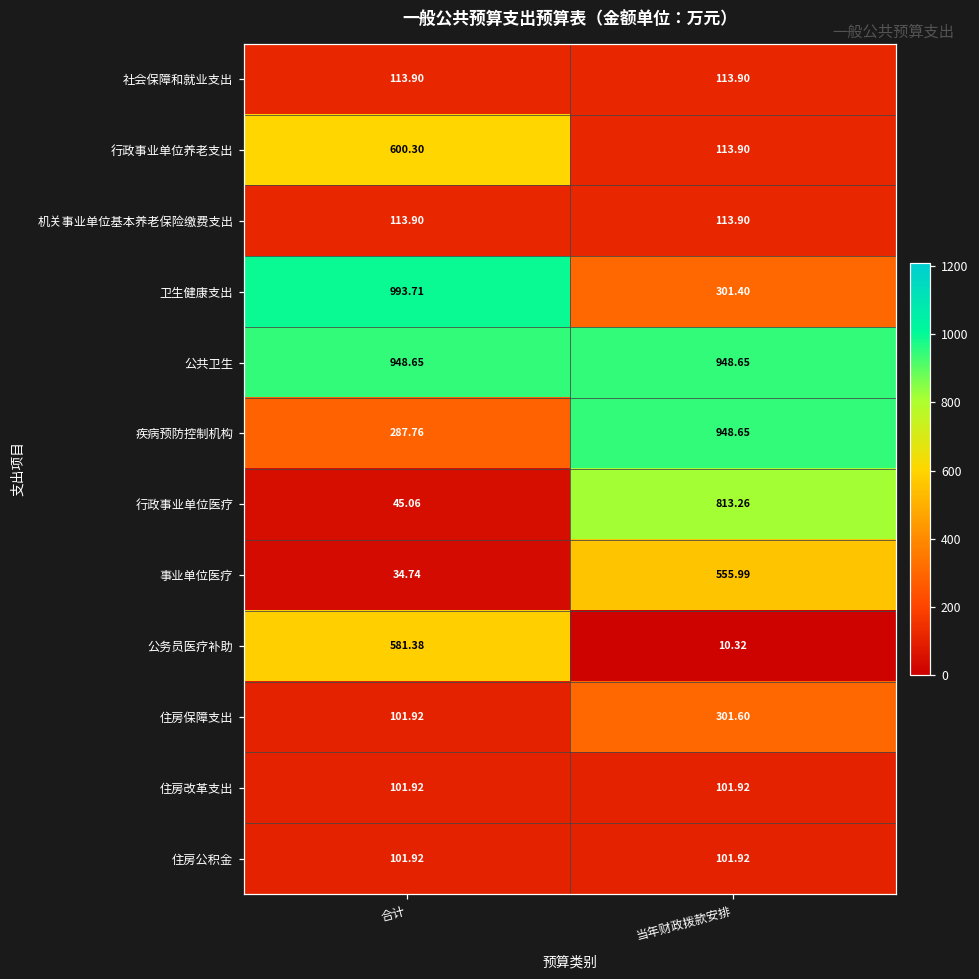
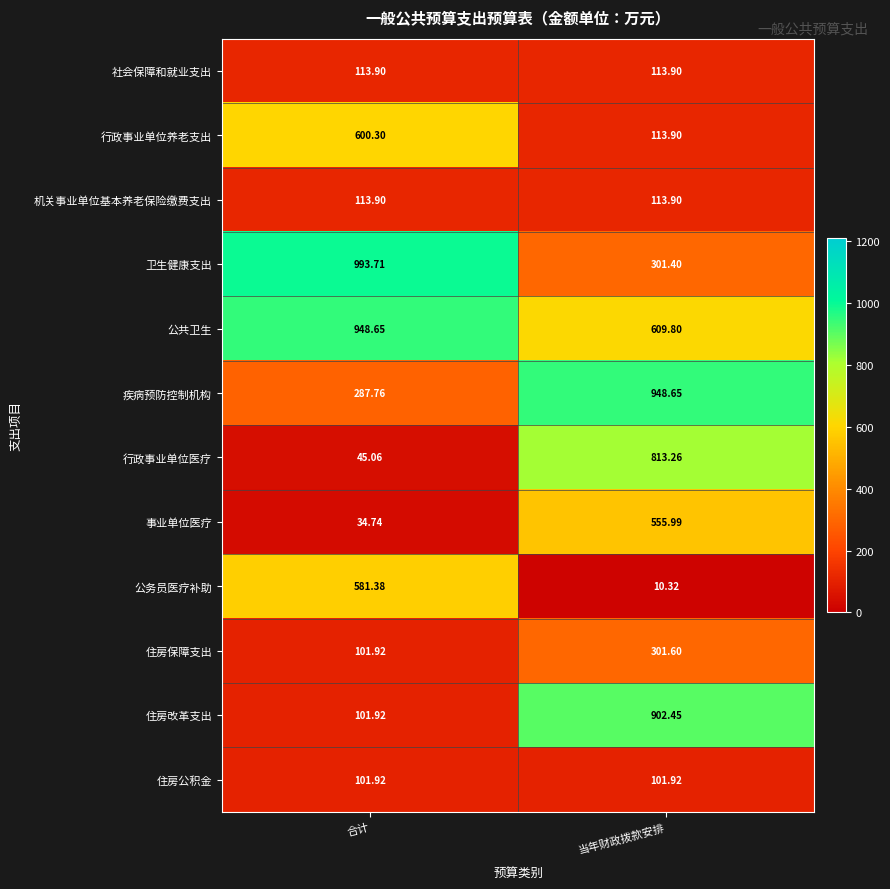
  {
    "社会保障和就业支出": {
      "合计": 113.90,
      "当年财政拨款安排": 113.90
    },
    "行政事业单位养老支出": {
      "合计": 600.30,
      "当年财政拨款安排": 113.90
    },
    "机关事业单位基本养老保险缴费支出": {
      "合计": 113.90,
      "当年财政拨款安排": 113.90
    },
    "卫生健康支出": {
      "合计": 993.71,
      "当年财政拨款安排": 301.40
    },
    "公共卫生": {
      "合计": 948.65,
-     "当年财政拨款安排": 948.65
+     "当年财政拨款安排": 609.80
    },
    "疾病预防控制机构": {
      "合计": 287.76,
      "当年财政拨款安排": 948.65
    },
    "行政事业单位医疗": {
      "合计": 45.06,
      "当年财政拨款安排": 813.26
    },
    "事业单位医疗": {
      "合计": 34.74,
      "当年财政拨款安排": 555.99
    },
    "公务员医疗补助": {
      "合计": 581.38,
      "当年财政拨款安排": 10.32
    },
    "住房保障支出": {
      "合计": 101.92,
      "当年财政拨款安排": 301.60
    },
    "住房改革支出": {
      "合计": 101.92,
-     "当年财政拨款安排": 101.92
+     "当年财政拨款安排": 902.45
    },
    "住房公积金": {
      "合计": 101.92,
      "当年财政拨款安排": 101.92
    }
  }
